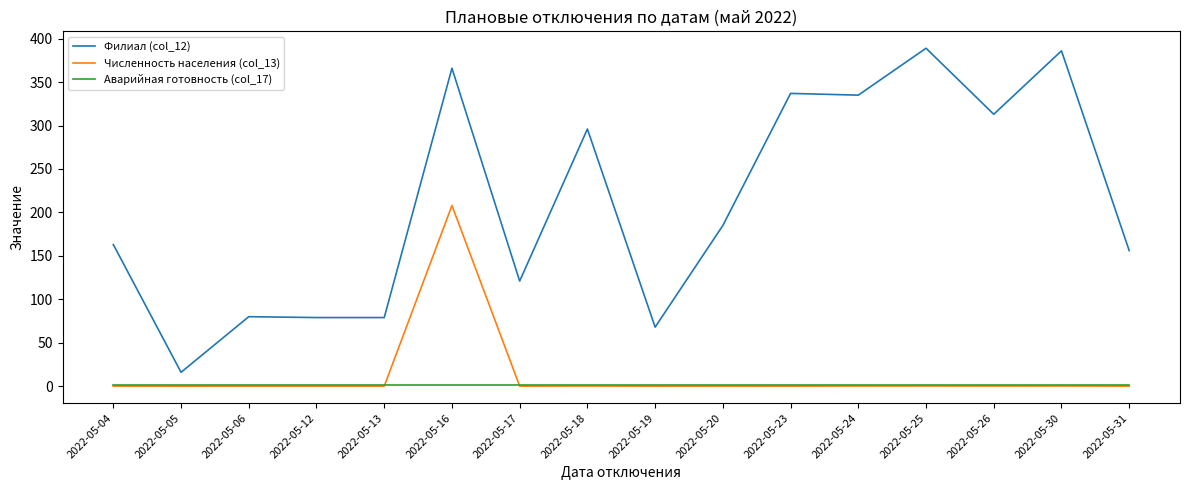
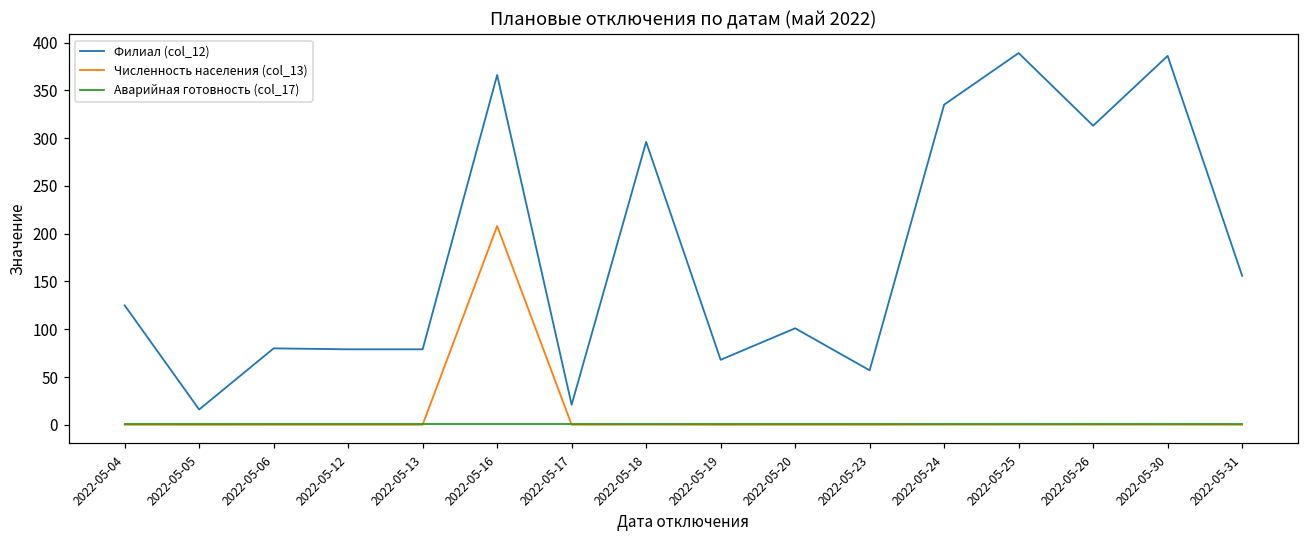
  {
    "Филиал (col_12)": {
-     "2022-05-04": 160,
+     "2022-05-04": 130,
      "2022-05-05": 20,
      "2022-05-06": 80,
      "2022-05-12": 80,
      "2022-05-13": 80,
      "2022-05-16": 370,
-     "2022-05-17": 120,
+     "2022-05-17": 20,
      "2022-05-18": 300,
      "2022-05-19": 70,
-     "2022-05-20": 190,
-     "2022-05-23": 340,
+     "2022-05-20": 100,
+     "2022-05-23": 60,
      "2022-05-24": 340,
      "2022-05-25": 390,
      "2022-05-26": 310,
      "2022-05-30": 390,
      "2022-05-31": 160
    },
    "Численность населения (col_13)": {
      "2022-05-16": 210
    },
    "Аварийная готовность (col_17)": {
      "2022-05-16": 0
    }
  }
